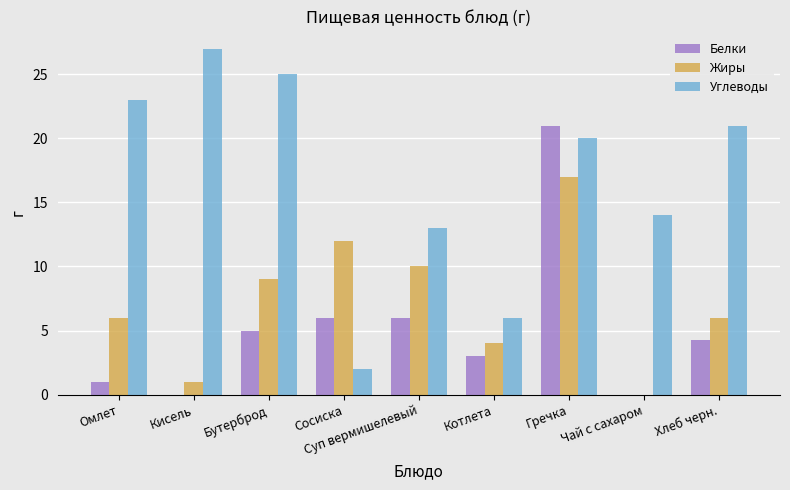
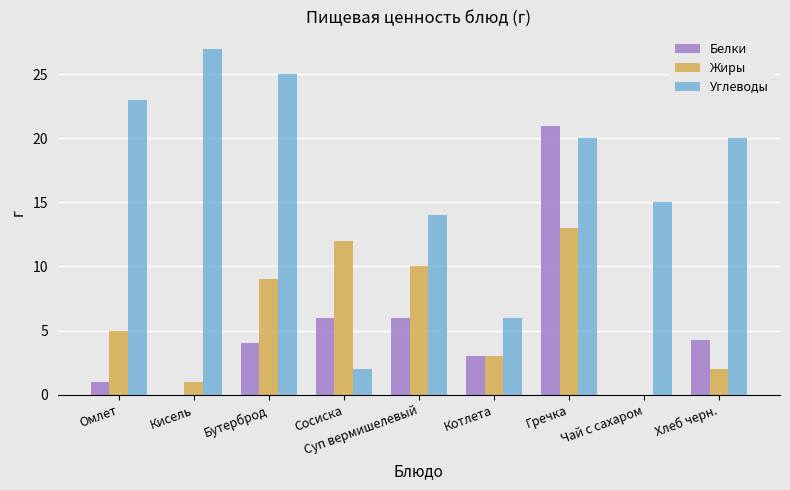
  {
    "Белки": {
      "Омлет": 1,
      "Кисель": 0,
-     "Бутерброд": 5,
+     "Бутерброд": 4,
      "Сосиска": 6,
      "Суп вермишелевый": 6,
      "Котлета": 3,
      "Гречка": 21,
      "Чай с сахаром": 0,
      "Хлеб черн.": 4.3
    },
    "Жиры": {
-     "Омлет": 6,
+     "Омлет": 5,
      "Кисель": 1,
      "Бутерброд": 9,
      "Сосиска": 12,
      "Суп вермишелевый": 10,
-     "Котлета": 4,
-     "Гречка": 17,
+     "Котлета": 3,
+     "Гречка": 13,
      "Чай с сахаром": 0,
-     "Хлеб черн.": 6
+     "Хлеб черн.": 2
    },
    "Углеводы": {
      "Омлет": 23,
      "Кисель": 27,
      "Бутерброд": 25,
      "Сосиска": 2,
-     "Суп вермишелевый": 13,
+     "Суп вермишелевый": 14,
      "Котлета": 6,
      "Гречка": 20,
-     "Чай с сахаром": 14,
-     "Хлеб черн.": 21
+     "Чай с сахаром": 15,
+     "Хлеб черн.": 20
    }
  }
